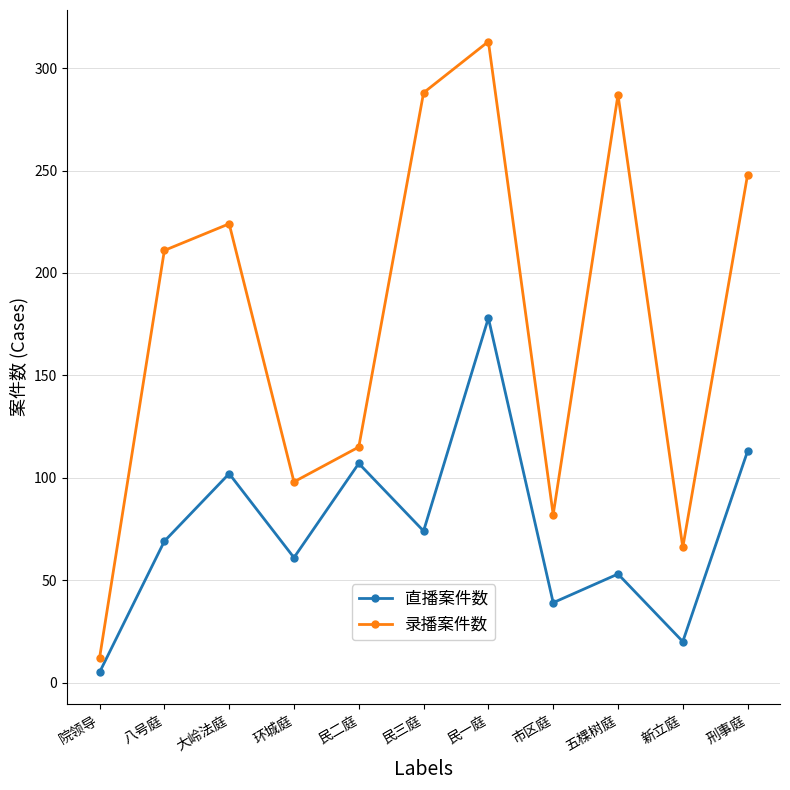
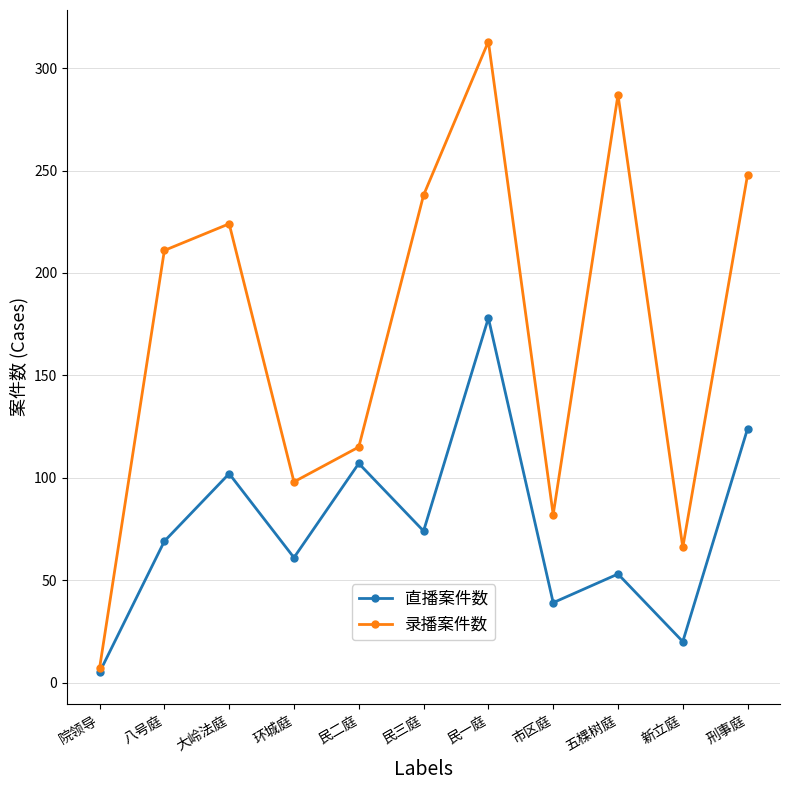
  {
    "直播案件数": {
      "院领导": 5,
      "八号庭": 69,
      "大岭法庭": 102,
      "环城庭": 61,
      "民二庭": 107,
      "民三庭": 74,
      "民一庭": 178,
      "市区庭": 39,
      "五棵树庭": 53,
      "新立庭": 20,
-     "刑事庭": 113
+     "刑事庭": 124
    },
    "录播案件数": {
-     "院领导": 12,
+     "院领导": 7,
      "八号庭": 211,
      "大岭法庭": 224,
      "环城庭": 98,
      "民二庭": 115,
-     "民三庭": 288,
+     "民三庭": 238,
      "民一庭": 313,
      "市区庭": 82,
      "五棵树庭": 287,
      "新立庭": 66,
      "刑事庭": 248
    }
  }
